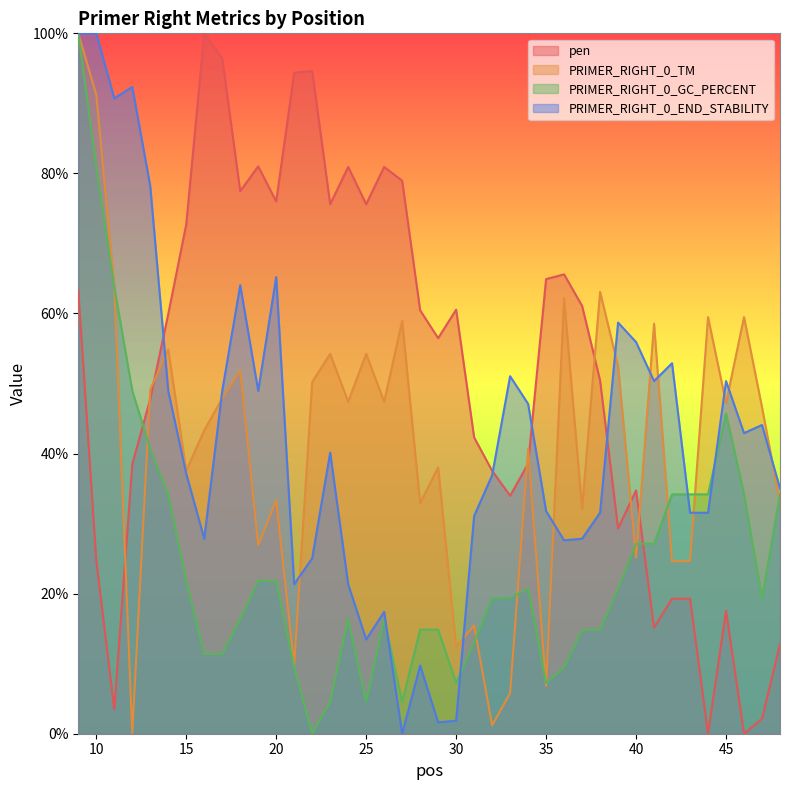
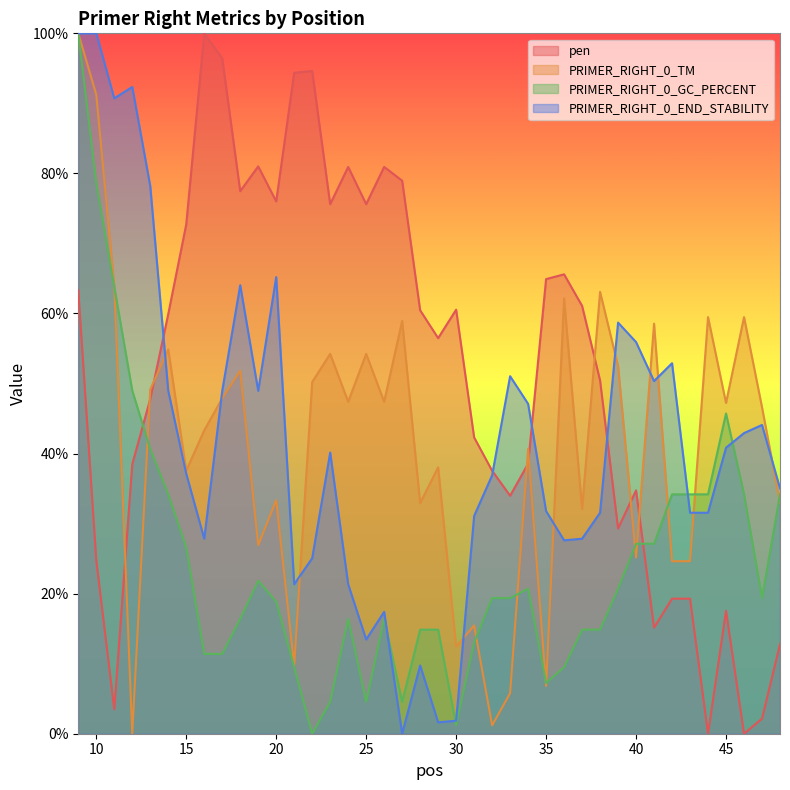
  {
    "PRIMER_RIGHT_0_GC_PERCENT": {
-     "10": "81%",
-     "15": "22%",
-     "20": "22%",
+     "10": "79%",
+     "15": "27%",
+     "20": "19%",
      "25": "5%",
-     "30": "7%",
+     "30": "1%",
      "35": "7%",
      "40": "27%",
      "45": "46%"
    },
    "PRIMER_RIGHT_0_END_STABILITY": {
      "10": "100%",
      "15": "37%",
      "20": "65%",
      "25": "13%",
      "30": "2%",
      "35": "32%",
      "40": "56%",
-     "45": "50%"
+     "45": "41%"
    }
  }
